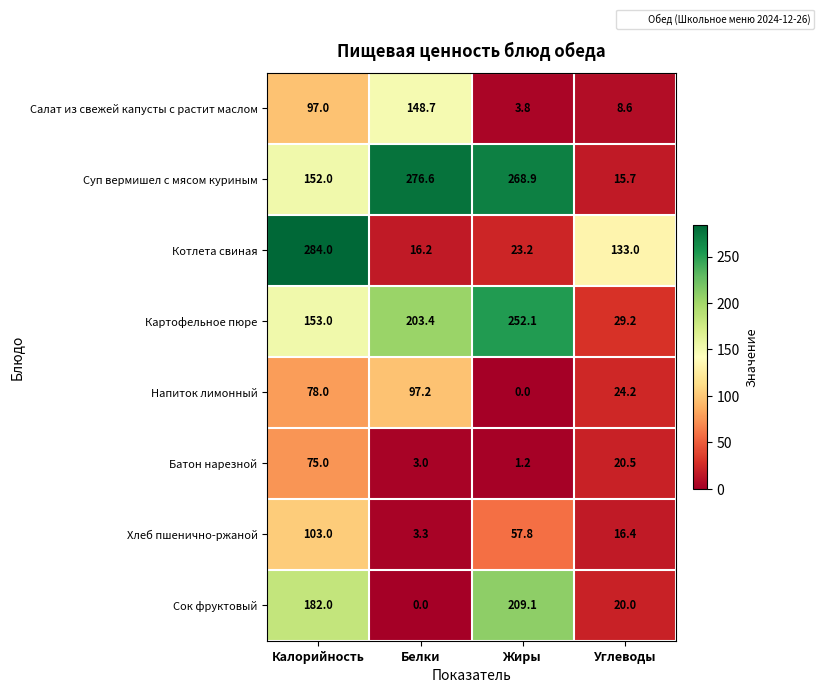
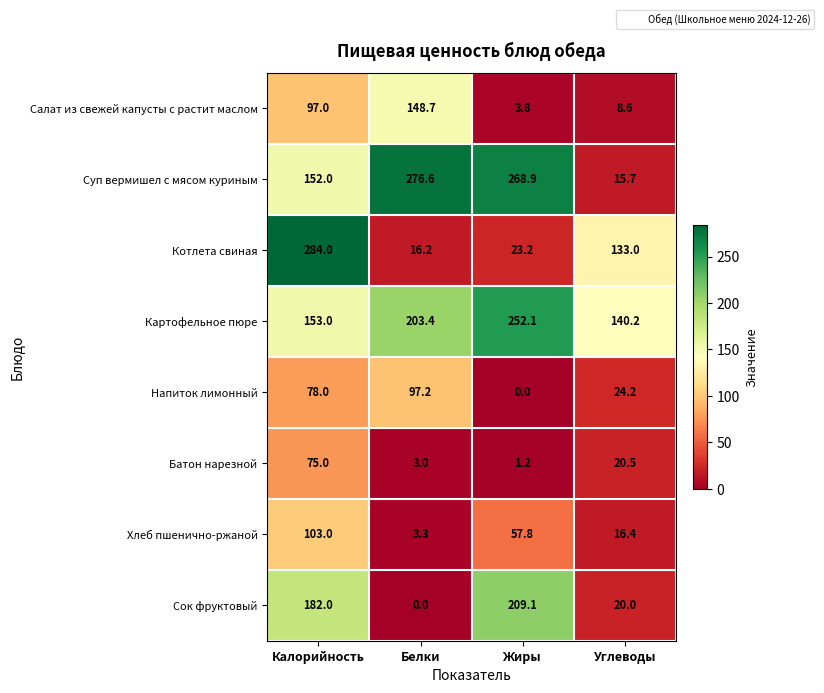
  {
    "Салат из свежей капусты с растит маслом": {
      "Калорийность": 97.0,
      "Белки": 148.7,
      "Жиры": 3.8,
      "Углеводы": 8.6
    },
    "Суп вермишел с мясом куриным": {
      "Калорийность": 152.0,
      "Белки": 276.6,
      "Жиры": 268.9,
      "Углеводы": 15.7
    },
    "Котлета свиная": {
      "Калорийность": 284.0,
      "Белки": 16.2,
      "Жиры": 23.2,
      "Углеводы": 133.0
    },
    "Картофельное пюре": {
      "Калорийность": 153.0,
      "Белки": 203.4,
      "Жиры": 252.1,
-     "Углеводы": 29.2
+     "Углеводы": 140.2
    },
    "Напиток лимонный": {
      "Калорийность": 78.0,
      "Белки": 97.2,
      "Жиры": 0.0,
      "Углеводы": 24.2
    },
    "Батон нарезной": {
      "Калорийность": 75.0,
      "Белки": 3.0,
      "Жиры": 1.2,
      "Углеводы": 20.5
    },
    "Хлеб пшенично-ржаной": {
      "Калорийность": 103.0,
      "Белки": 3.3,
      "Жиры": 57.8,
      "Углеводы": 16.4
    },
    "Сок фруктовый": {
      "Калорийность": 182.0,
      "Белки": 0.0,
      "Жиры": 209.1,
      "Углеводы": 20.0
    }
  }
